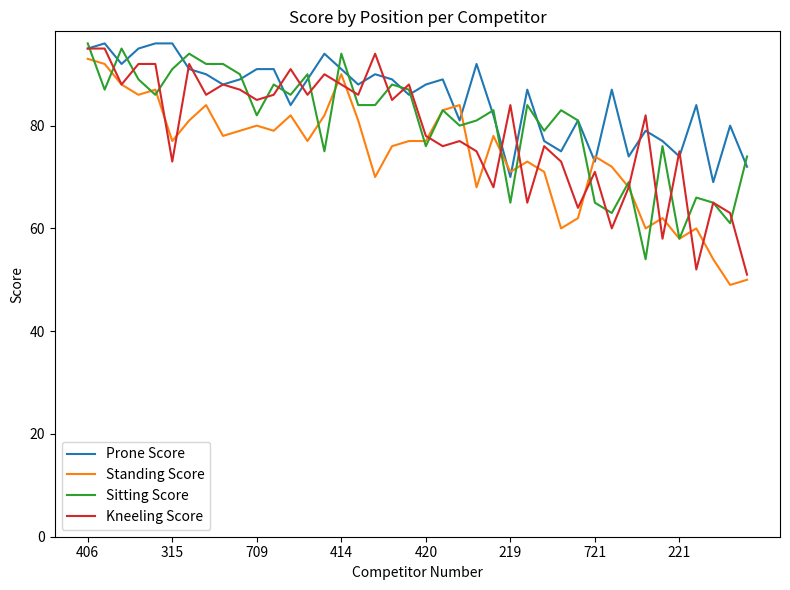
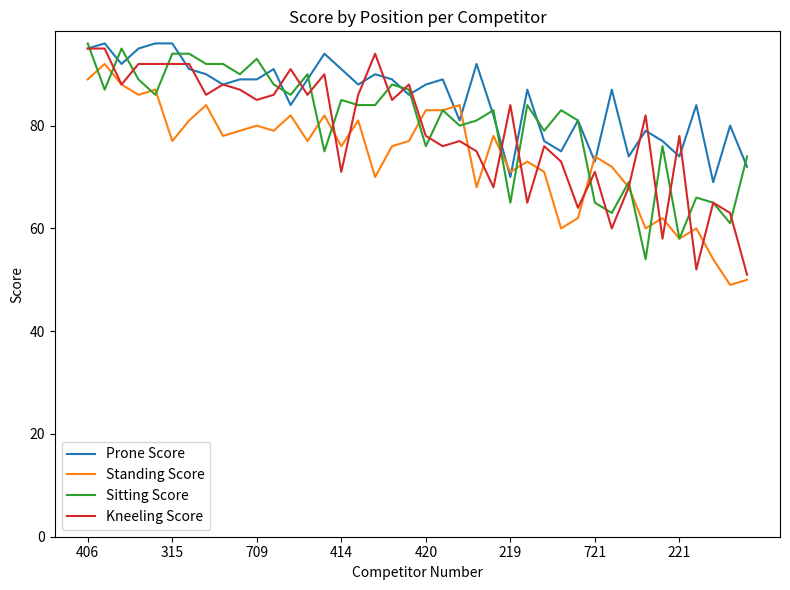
  {
    "Prone Score": {
      "315": 96,
-     "709": 91,
+     "709": 89,
      "414": 91,
      "420": 88,
      "219": 70,
      "721": 73,
      "221": 74
    },
    "Standing Score": {
-     "406": 93,
+     "406": 89,
      "315": 77,
      "709": 80,
-     "414": 90,
-     "420": 77,
+     "414": 76,
+     "420": 83,
      "219": 71,
      "721": 74
    },
    "Sitting Score": {
      "406": 96,
-     "315": 91,
-     "709": 82,
-     "414": 94,
+     "315": 94,
+     "709": 93,
+     "414": 85,
      "420": 76,
      "219": 65,
      "721": 65
    },
    "Kneeling Score": {
-     "315": 73,
+     "315": 92,
      "709": 85,
-     "414": 88,
+     "414": 71,
      "420": 78,
      "219": 84,
      "721": 71,
-     "221": 75
+     "221": 78
    }
  }
